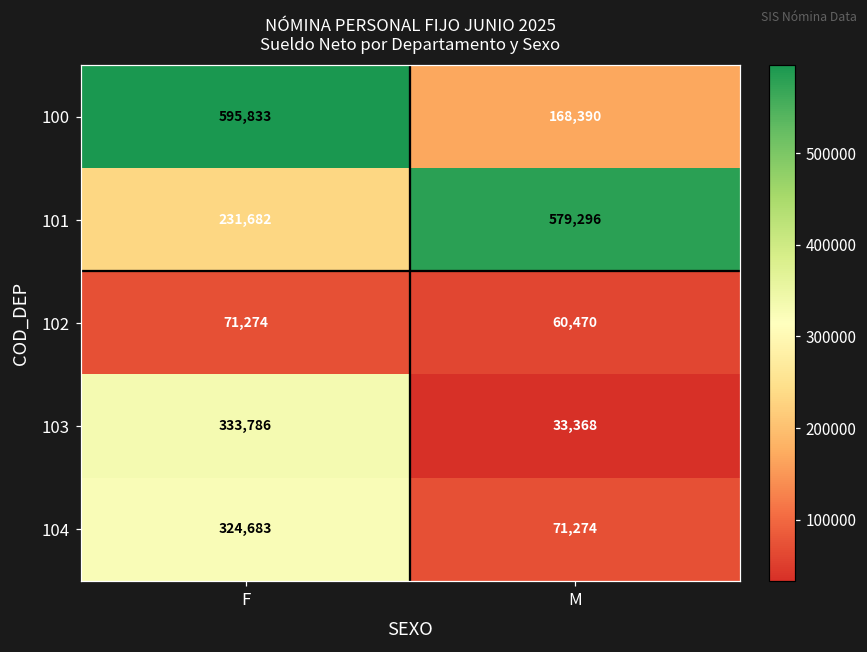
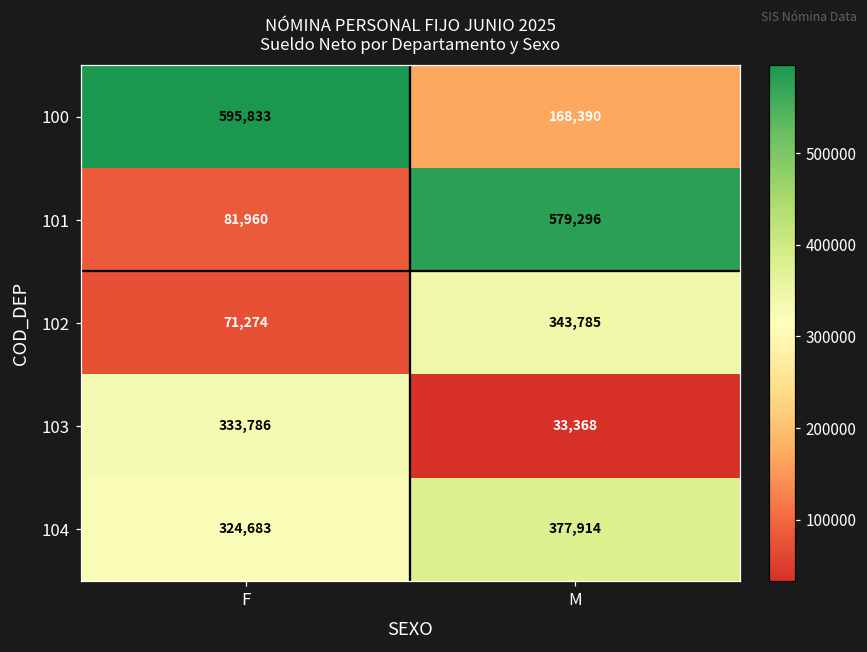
  {
    "100": {
      "F": "595,833",
      "M": "168,390"
    },
    "101": {
-     "F": "231,682",
+     "F": "81,960",
      "M": "579,296"
    },
    "102": {
      "F": "71,274",
-     "M": "60,470"
+     "M": "343,785"
    },
    "103": {
      "F": "333,786",
      "M": "33,368"
    },
    "104": {
      "F": "324,683",
-     "M": "71,274"
+     "M": "377,914"
    }
  }
